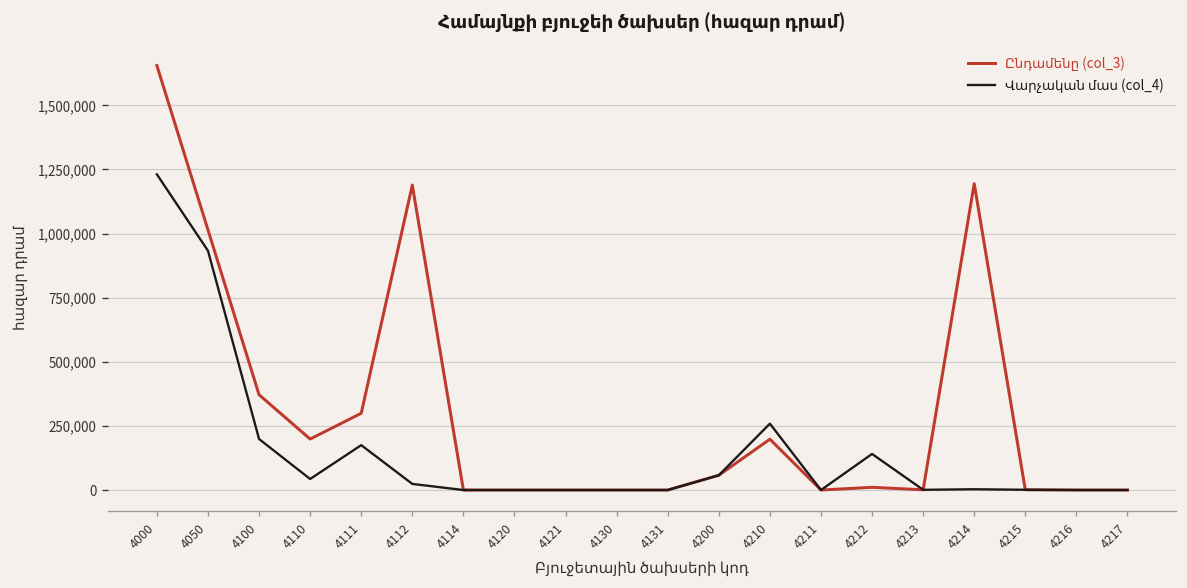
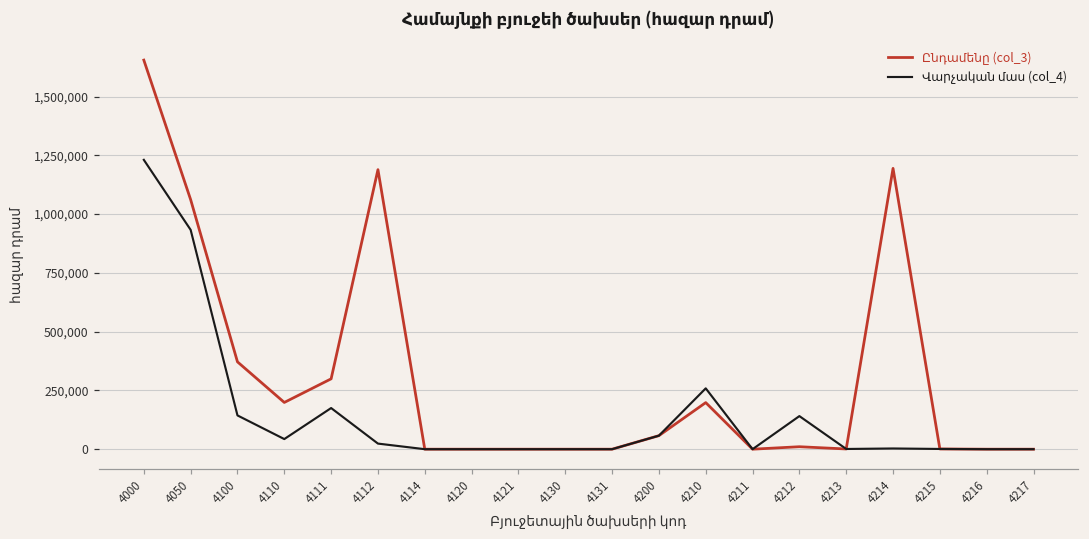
  {
    "Ընդամենը (col_3)": {
      "4000": "1,650,000",
-     "4050": "1,010,000",
+     "4050": "1,060,000",
      "4100": "370,000",
      "4110": "200,000",
      "4111": "300,000",
      "4112": "1,190,000",
      "4210": "200,000",
      "4212": "10,000",
      "4214": "1,190,000"
    },
    "Վարչական մաս (col_4)": {
      "4000": "1,230,000",
      "4050": "930,000",
-     "4100": "200,000",
+     "4100": "140,000",
      "4110": "40,000",
      "4111": "170,000",
      "4112": "20,000",
      "4210": "260,000",
      "4212": "140,000",
      "4214": "0"
    }
  }
